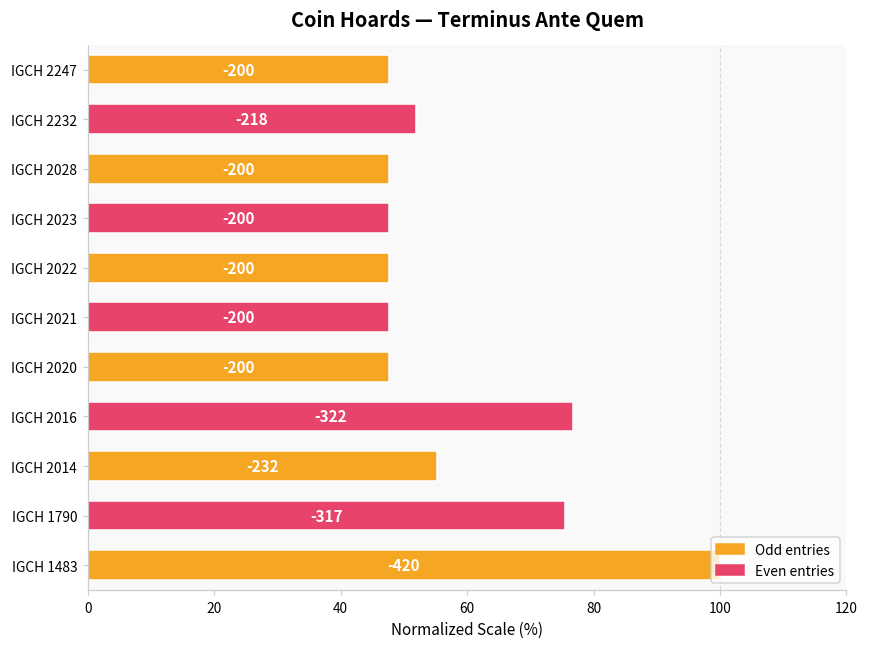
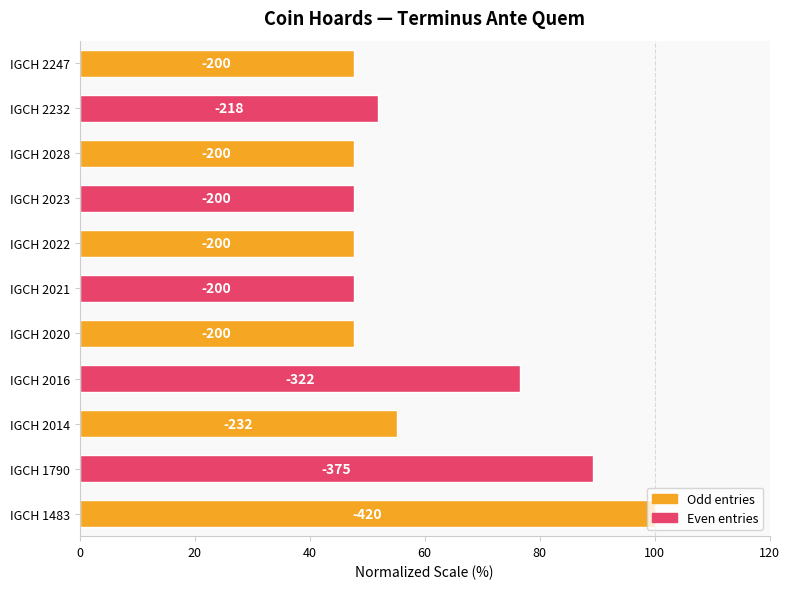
  {
-   "IGCH 1790": -317
+   "IGCH 1790": -375
  }
